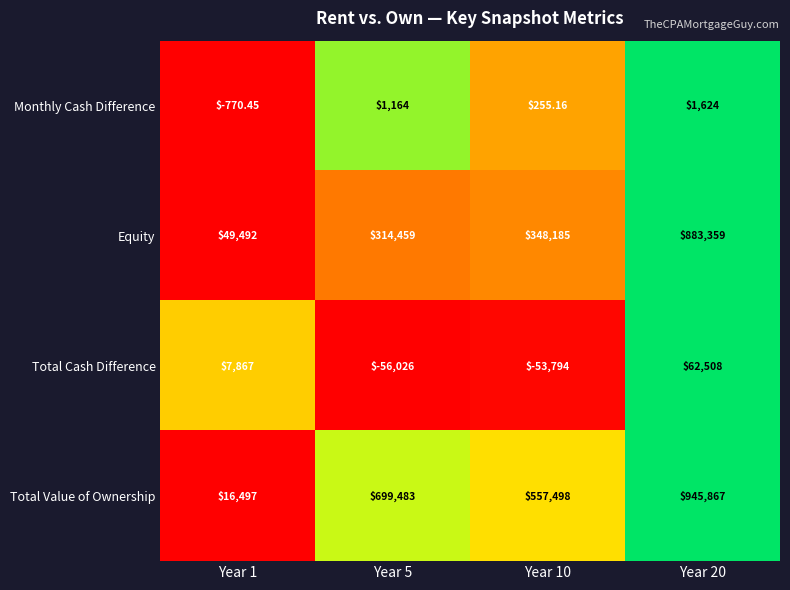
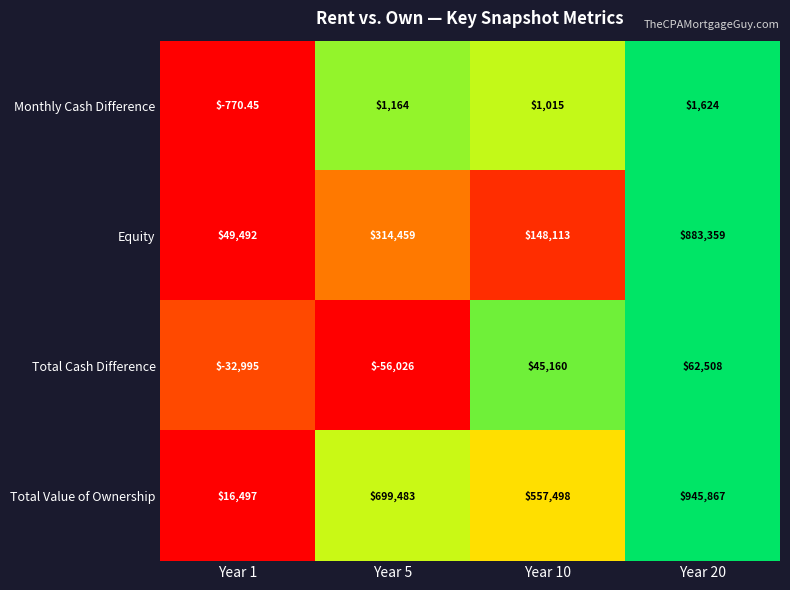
  {
    "Monthly Cash Difference": {
      "Year 1": "$-770.45",
      "Year 5": "$1,164",
-     "Year 10": "$255.16",
+     "Year 10": "$1,015",
      "Year 20": "$1,624"
    },
    "Equity": {
      "Year 1": "$49,492",
      "Year 5": "$314,459",
-     "Year 10": "$348,185",
+     "Year 10": "$148,113",
      "Year 20": "$883,359"
    },
    "Total Cash Difference": {
-     "Year 1": "$7,867",
+     "Year 1": "$-32,995",
      "Year 5": "$-56,026",
-     "Year 10": "$-53,794",
+     "Year 10": "$45,160",
      "Year 20": "$62,508"
    },
    "Total Value of Ownership": {
      "Year 1": "$16,497",
      "Year 5": "$699,483",
      "Year 10": "$557,498",
      "Year 20": "$945,867"
    }
  }
